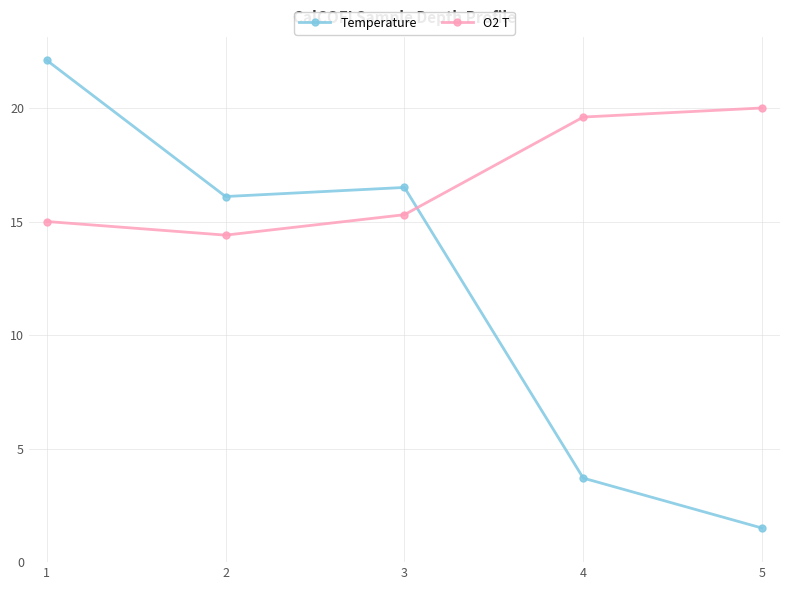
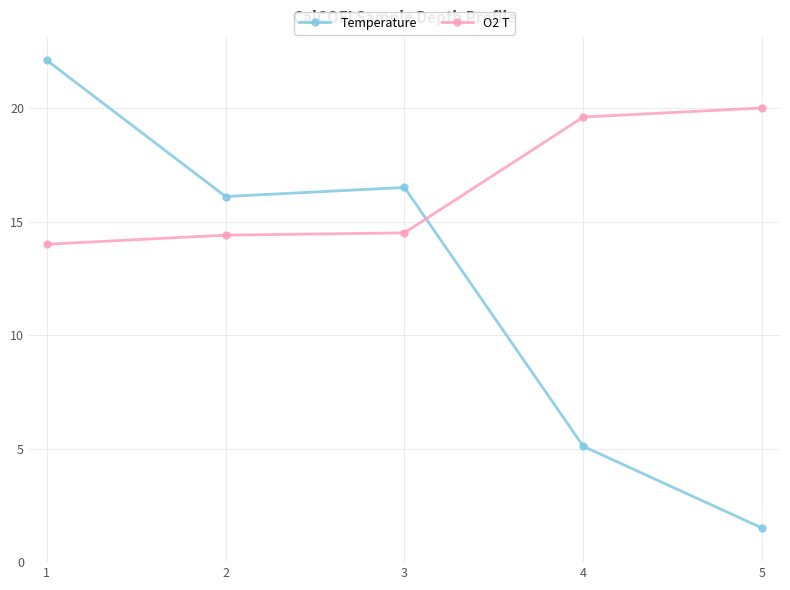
  {
    "Temperature": {
      "1": 22.1,
      "2": 16.1,
      "3": 16.5,
-     "4": 3.7,
+     "4": 5.1,
      "5": 1.5
    },
    "O2 T": {
-     "1": 15,
+     "1": 14,
      "2": 14.4,
-     "3": 15.3,
+     "3": 14.5,
      "4": 19.6,
      "5": 20.0
    }
  }
